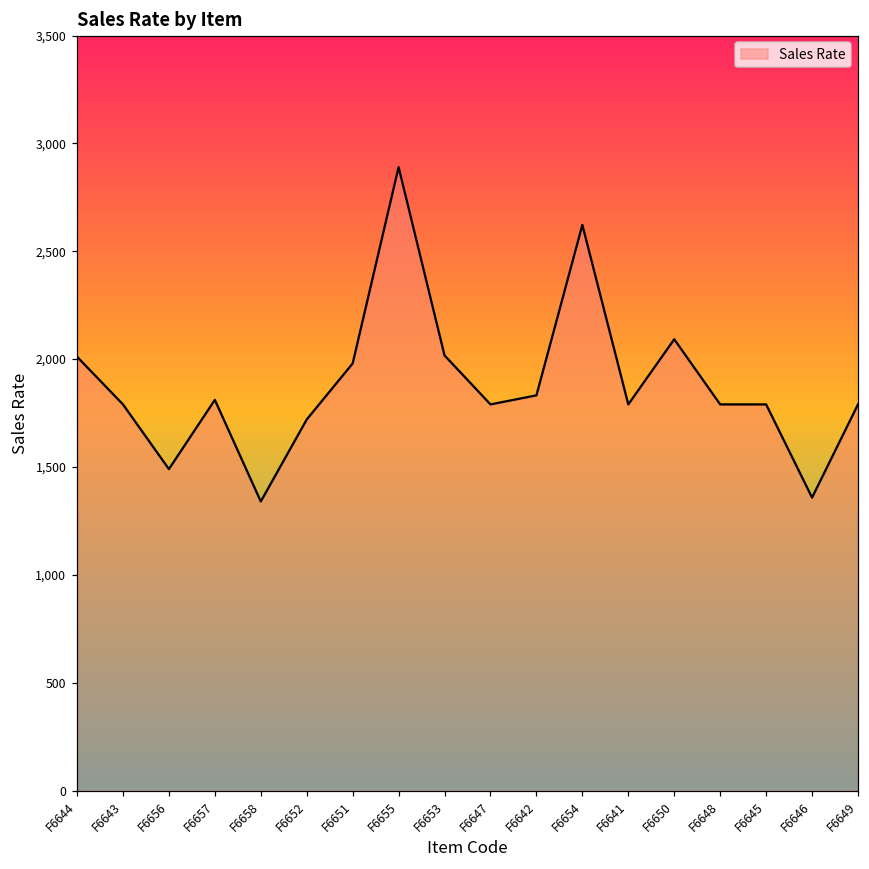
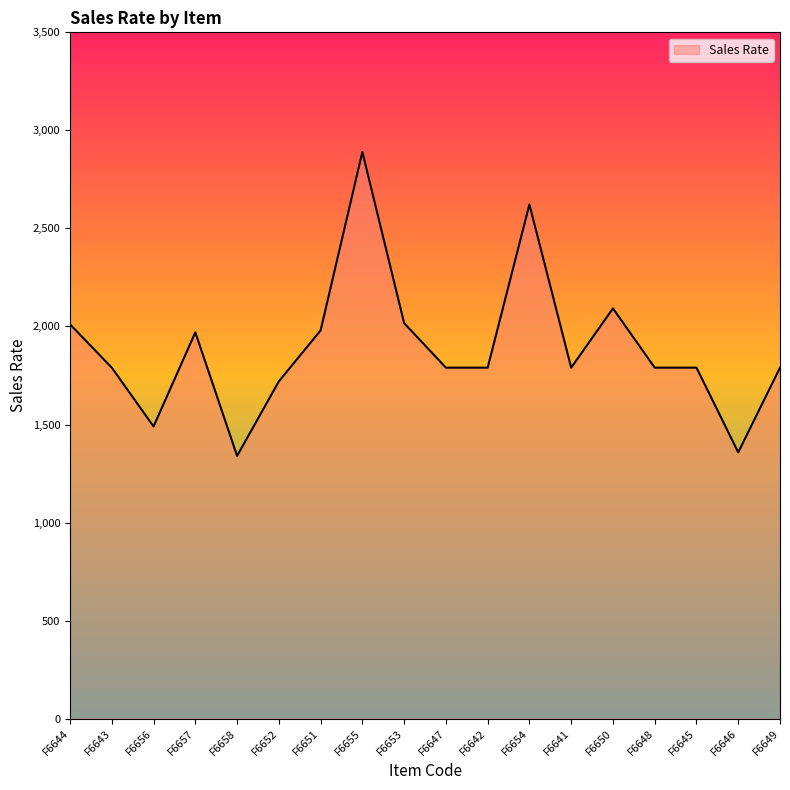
  {
    "F6644": "2,010",
    "F6643": "1,790",
    "F6656": "1,490",
-   "F6657": "1,810",
+   "F6657": "1,970",
    "F6658": "1,340",
    "F6652": "1,720",
    "F6651": "1,980",
    "F6655": "2,890",
    "F6653": "2,020",
    "F6647": "1,790",
-   "F6642": "1,830",
+   "F6642": "1,790",
    "F6654": "2,620",
    "F6641": "1,790",
    "F6650": "2,090",
    "F6648": "1,790",
    "F6645": "1,790",
    "F6646": "1,360",
    "F6649": "1,790"
  }
